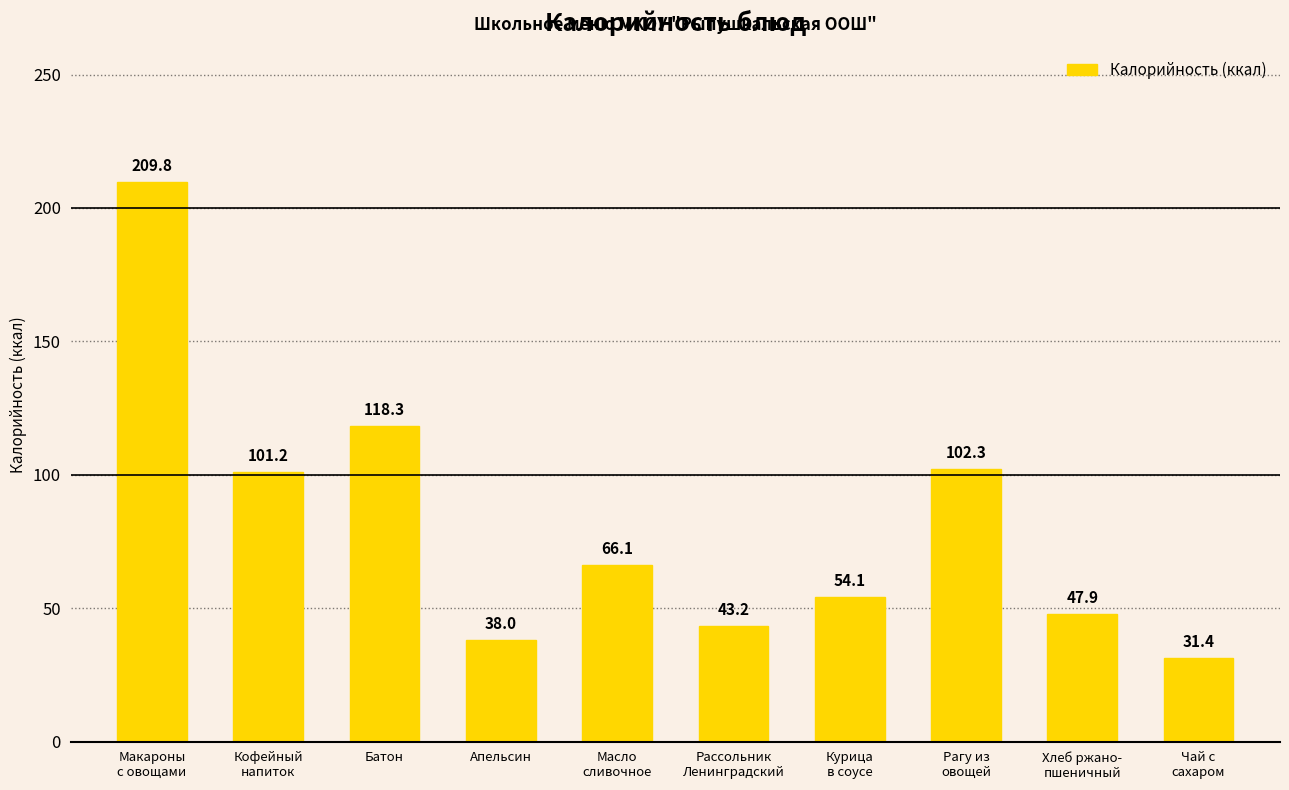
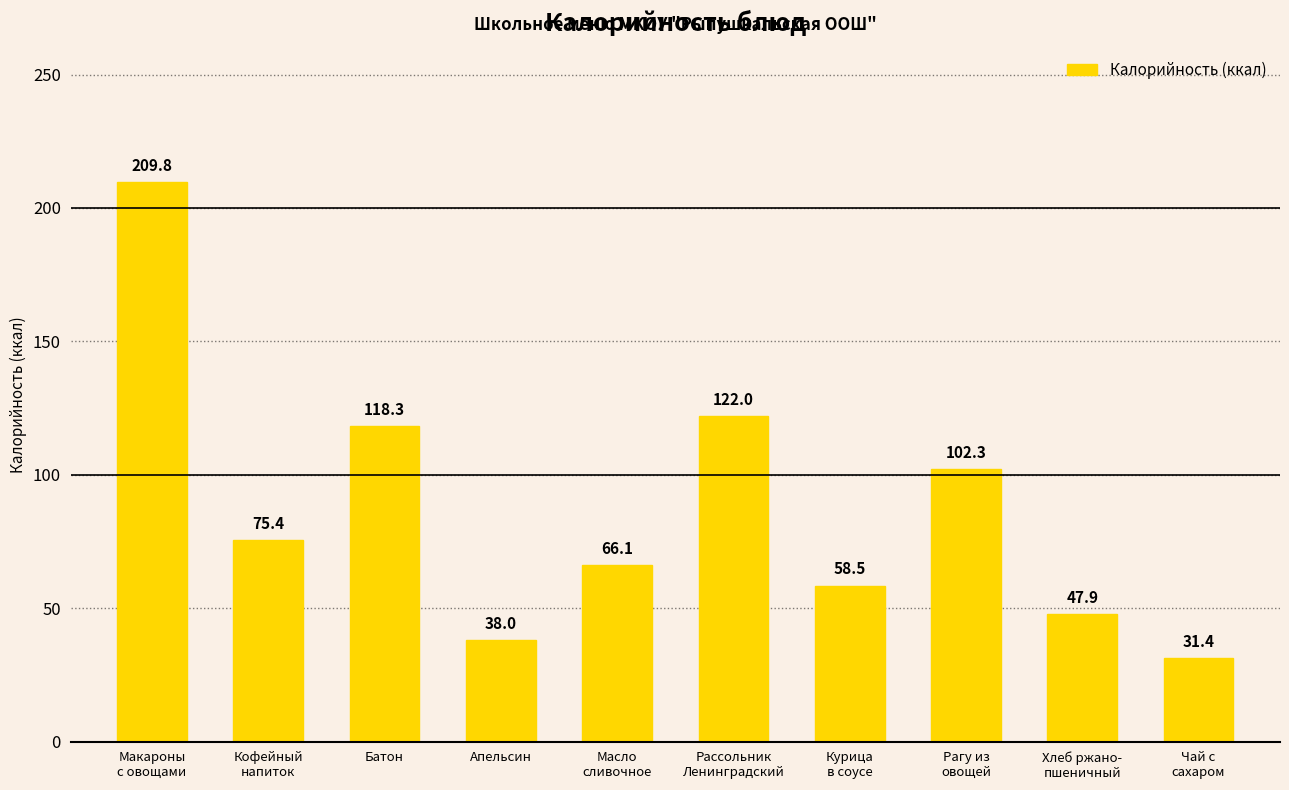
  {
    "Макароны с овощами": 209.8,
-   "Кофейный напиток": 101.2,
+   "Кофейный напиток": 75.4,
    "Батон": 118.3,
    "Апельсин": 38.0,
    "Масло сливочное": 66.1,
-   "Рассольник Ленинградский": 43.2,
-   "Курица в соусе": 54.1,
+   "Рассольник Ленинградский": 122.0,
+   "Курица в соусе": 58.5,
    "Рагу из овощей": 102.3,
    "Хлеб ржано- пшеничный": 47.9,
    "Чай с сахаром": 31.4
  }
